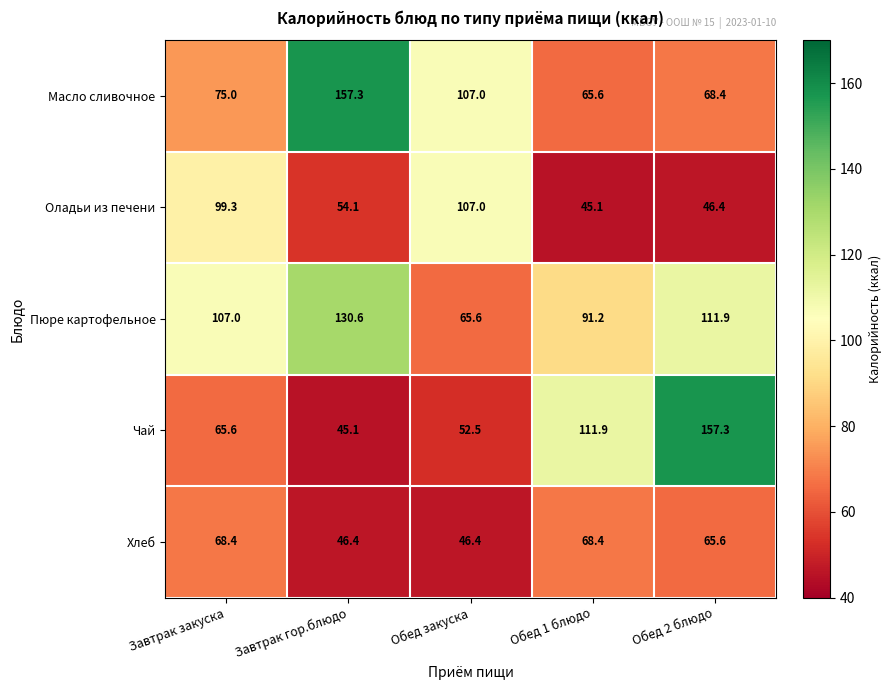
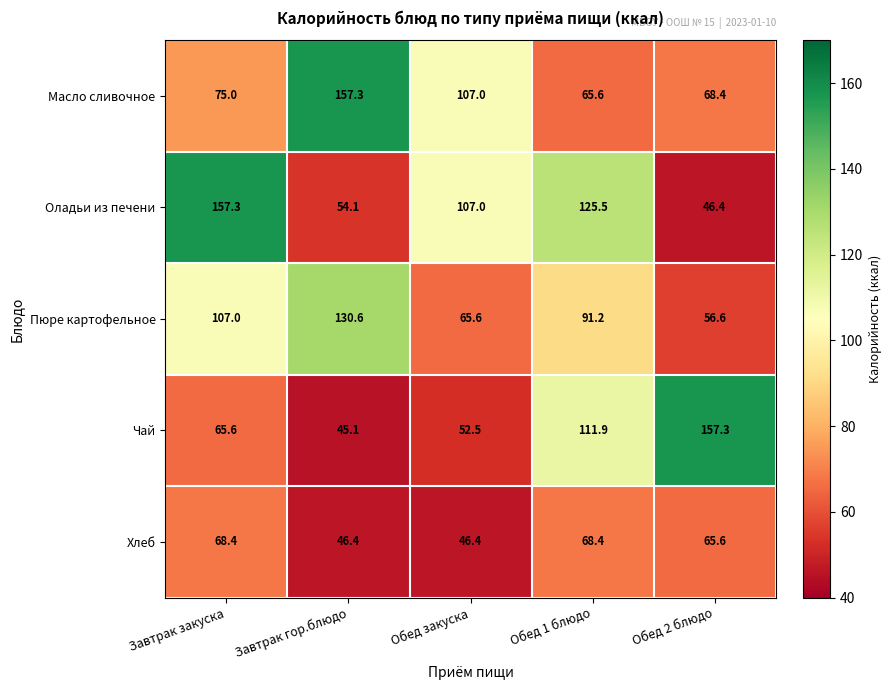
  {
    "Масло сливочное": {
      "Завтрак закуска": 75.0,
      "Завтрак гор.блюдо": 157.3,
      "Обед закуска": 107.0,
      "Обед 1 блюдо": 65.6,
      "Обед 2 блюдо": 68.4
    },
    "Оладьи из печени": {
-     "Завтрак закуска": 99.3,
+     "Завтрак закуска": 157.3,
      "Завтрак гор.блюдо": 54.1,
      "Обед закуска": 107.0,
-     "Обед 1 блюдо": 45.1,
+     "Обед 1 блюдо": 125.5,
      "Обед 2 блюдо": 46.4
    },
    "Пюре картофельное": {
      "Завтрак закуска": 107.0,
      "Завтрак гор.блюдо": 130.6,
      "Обед закуска": 65.6,
      "Обед 1 блюдо": 91.2,
-     "Обед 2 блюдо": 111.9
+     "Обед 2 блюдо": 56.6
    },
    "Чай": {
      "Завтрак закуска": 65.6,
      "Завтрак гор.блюдо": 45.1,
      "Обед закуска": 52.5,
      "Обед 1 блюдо": 111.9,
      "Обед 2 блюдо": 157.3
    },
    "Хлеб": {
      "Завтрак закуска": 68.4,
      "Завтрак гор.блюдо": 46.4,
      "Обед закуска": 46.4,
      "Обед 1 блюдо": 68.4,
      "Обед 2 блюдо": 65.6
    }
  }
